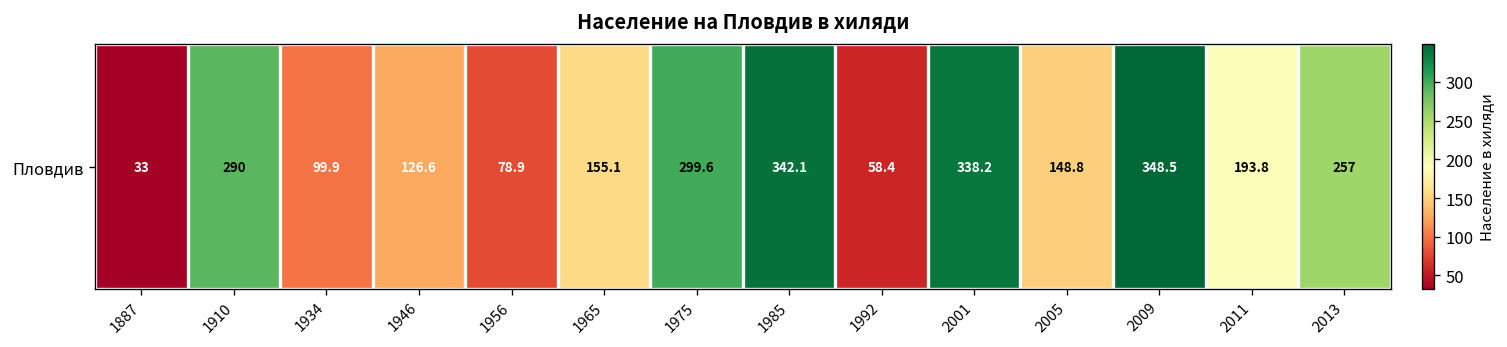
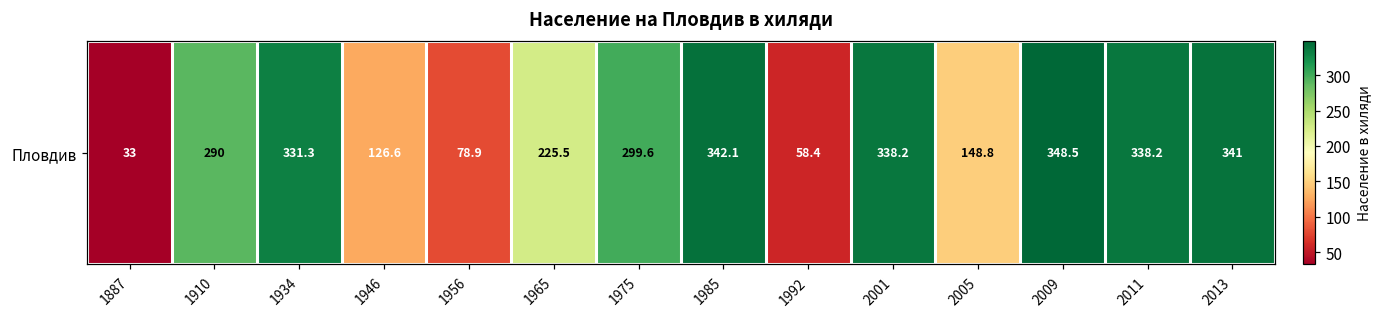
  {
    "Пловдив": {
      "1887": 33,
      "1910": 290,
-     "1934": 99.9,
+     "1934": 331.3,
      "1946": 126.6,
      "1956": 78.9,
-     "1965": 155.1,
+     "1965": 225.5,
      "1975": 299.6,
      "1985": 342.1,
      "1992": 58.4,
      "2001": 338.2,
      "2005": 148.8,
      "2009": 348.5,
-     "2011": 193.8,
-     "2013": 257
+     "2011": 338.2,
+     "2013": 341
    }
  }
